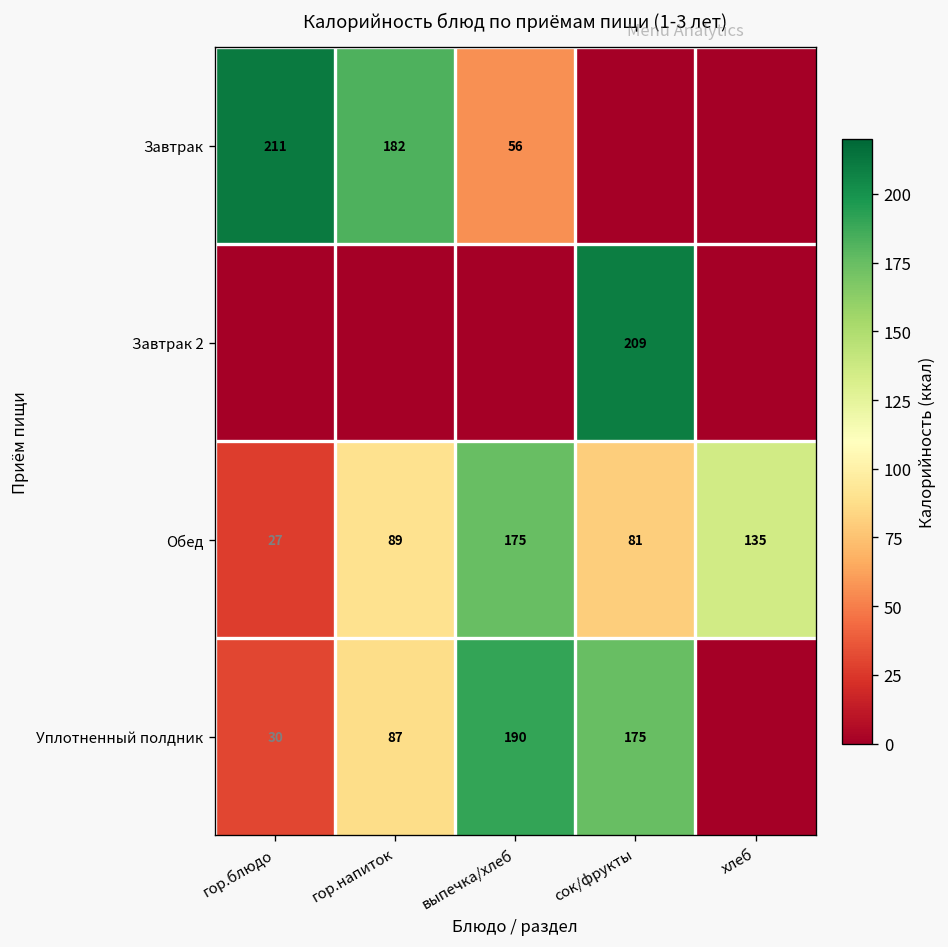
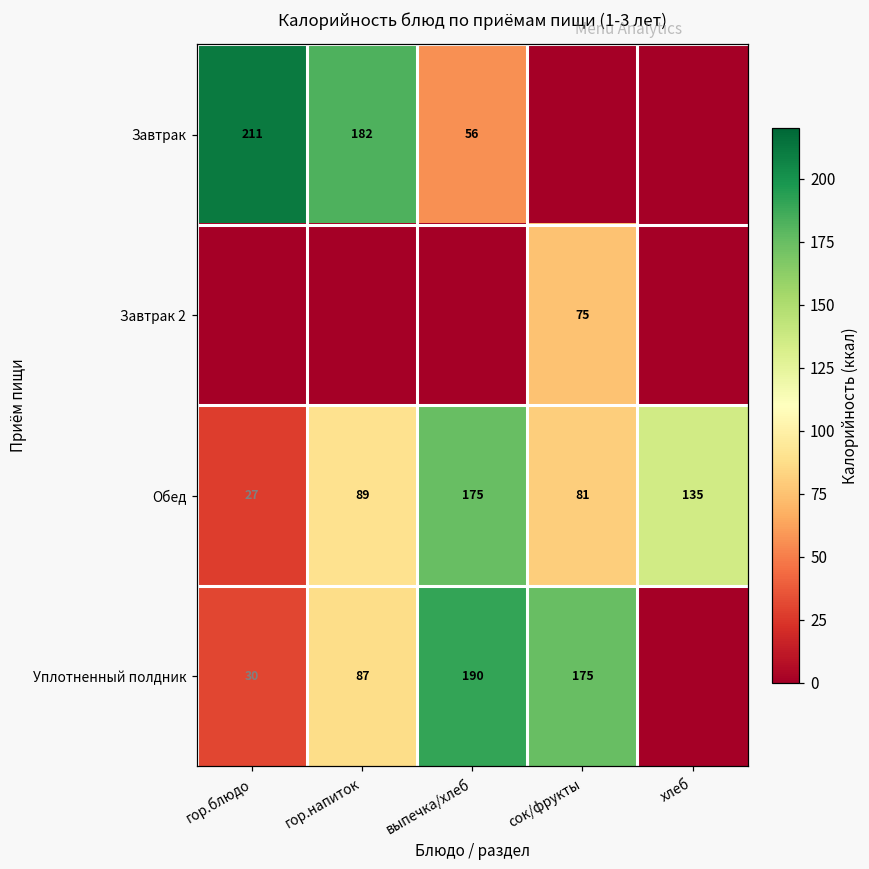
  {
    "Завтрак": {
      "гор.блюдо": 211,
      "гор.напиток": 182,
      "выпечка/хлеб": 56
    },
    "Завтрак 2": {
-     "сок/фрукты": 209
+     "сок/фрукты": 75
    },
    "Обед": {
      "гор.блюдо": 27,
      "гор.напиток": 89,
      "выпечка/хлеб": 175,
      "сок/фрукты": 81,
      "хлеб": 135
    },
    "Уплотненный полдник": {
      "гор.блюдо": 30,
      "гор.напиток": 87,
      "выпечка/хлеб": 190,
      "сок/фрукты": 175
    }
  }
